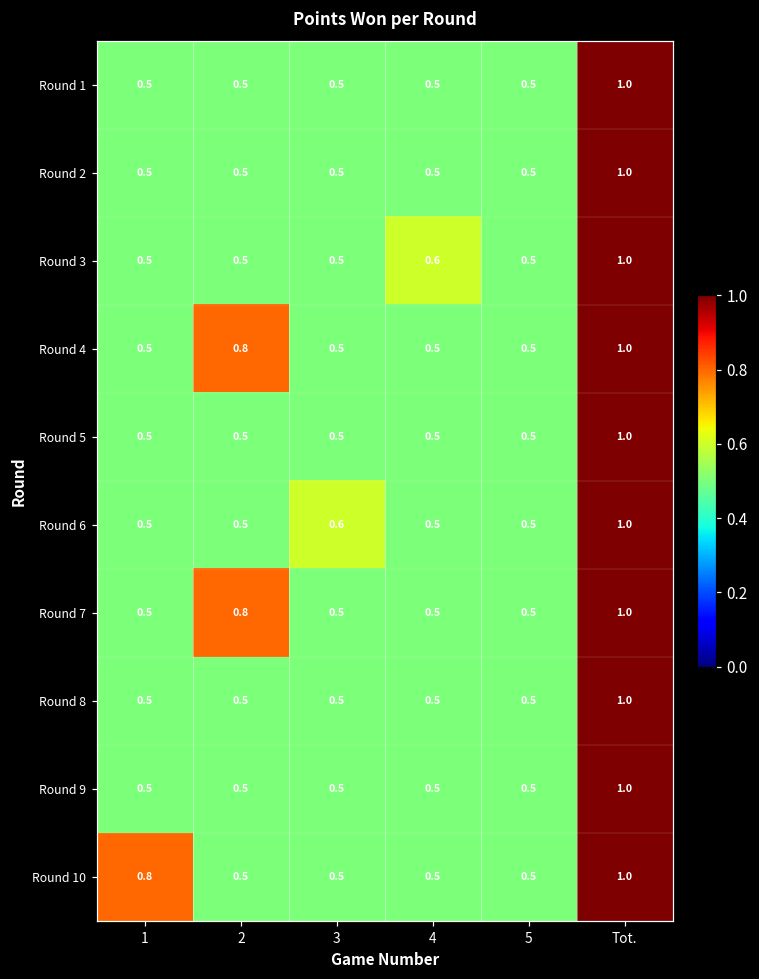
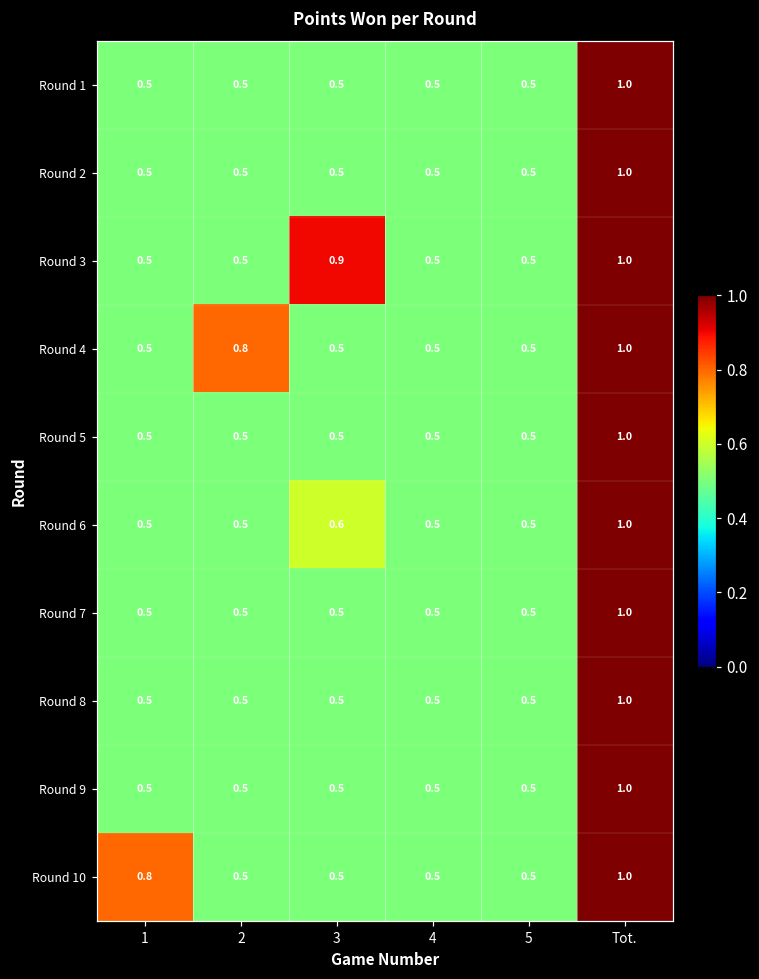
  {
    "Round 1": {
      "1": 0.5,
      "2": 0.5,
      "3": 0.5,
      "4": 0.5,
      "5": 0.5,
      "Tot.": 1.0
    },
    "Round 2": {
      "1": 0.5,
      "2": 0.5,
      "3": 0.5,
      "4": 0.5,
      "5": 0.5,
      "Tot.": 1.0
    },
    "Round 3": {
      "1": 0.5,
      "2": 0.5,
-     "3": 0.5,
-     "4": 0.6,
+     "3": 0.9,
+     "4": 0.5,
      "5": 0.5,
      "Tot.": 1.0
    },
    "Round 4": {
      "1": 0.5,
      "2": 0.8,
      "3": 0.5,
      "4": 0.5,
      "5": 0.5,
      "Tot.": 1.0
    },
    "Round 5": {
      "1": 0.5,
      "2": 0.5,
      "3": 0.5,
      "4": 0.5,
      "5": 0.5,
      "Tot.": 1.0
    },
    "Round 6": {
      "1": 0.5,
      "2": 0.5,
      "3": 0.6,
      "4": 0.5,
      "5": 0.5,
      "Tot.": 1.0
    },
    "Round 7": {
      "1": 0.5,
-     "2": 0.8,
+     "2": 0.5,
      "3": 0.5,
      "4": 0.5,
      "5": 0.5,
      "Tot.": 1.0
    },
    "Round 8": {
      "1": 0.5,
      "2": 0.5,
      "3": 0.5,
      "4": 0.5,
      "5": 0.5,
      "Tot.": 1.0
    },
    "Round 9": {
      "1": 0.5,
      "2": 0.5,
      "3": 0.5,
      "4": 0.5,
      "5": 0.5,
      "Tot.": 1.0
    },
    "Round 10": {
      "1": 0.8,
      "2": 0.5,
      "3": 0.5,
      "4": 0.5,
      "5": 0.5,
      "Tot.": 1.0
    }
  }
